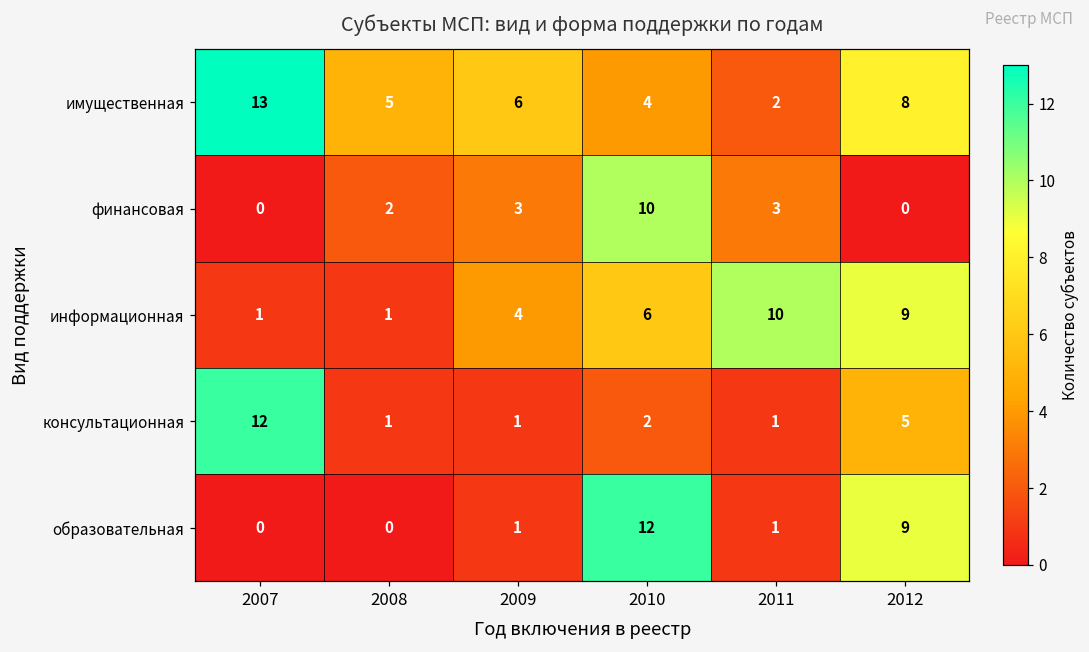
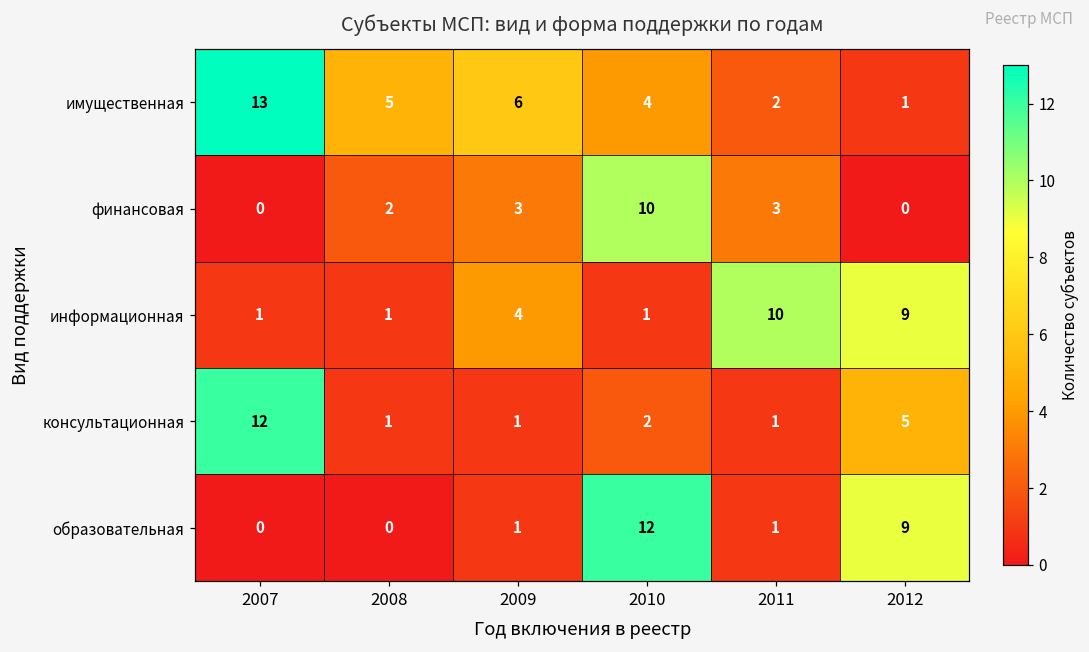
  {
    "имущественная": {
      "2007": 13,
      "2008": 5,
      "2009": 6,
      "2010": 4,
      "2011": 2,
-     "2012": 8
+     "2012": 1
    },
    "финансовая": {
      "2007": 0,
      "2008": 2,
      "2009": 3,
      "2010": 10,
      "2011": 3,
      "2012": 0
    },
    "информационная": {
      "2007": 1,
      "2008": 1,
      "2009": 4,
-     "2010": 6,
+     "2010": 1,
      "2011": 10,
      "2012": 9
    },
    "консультационная": {
      "2007": 12,
      "2008": 1,
      "2009": 1,
      "2010": 2,
      "2011": 1,
      "2012": 5
    },
    "образовательная": {
      "2007": 0,
      "2008": 0,
      "2009": 1,
      "2010": 12,
      "2011": 1,
      "2012": 9
    }
  }
